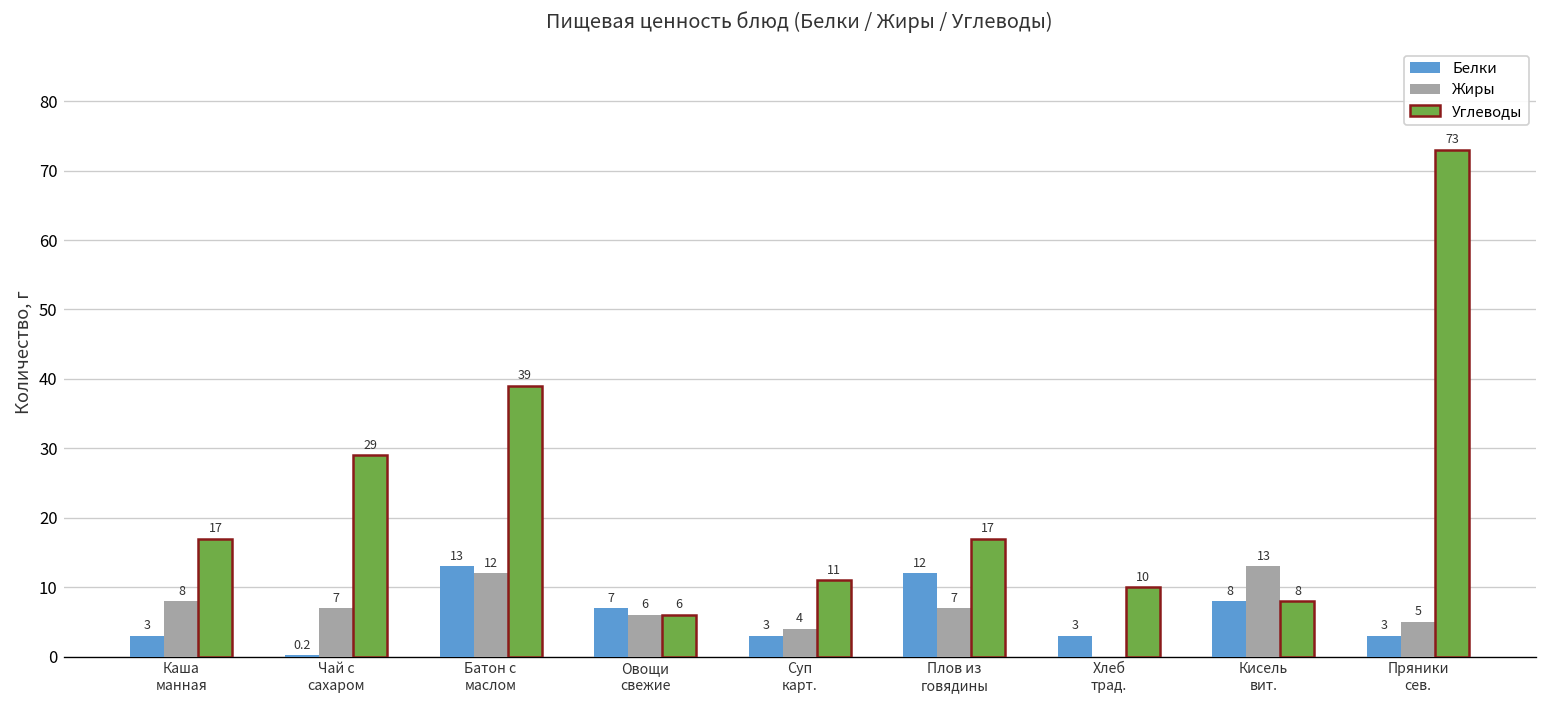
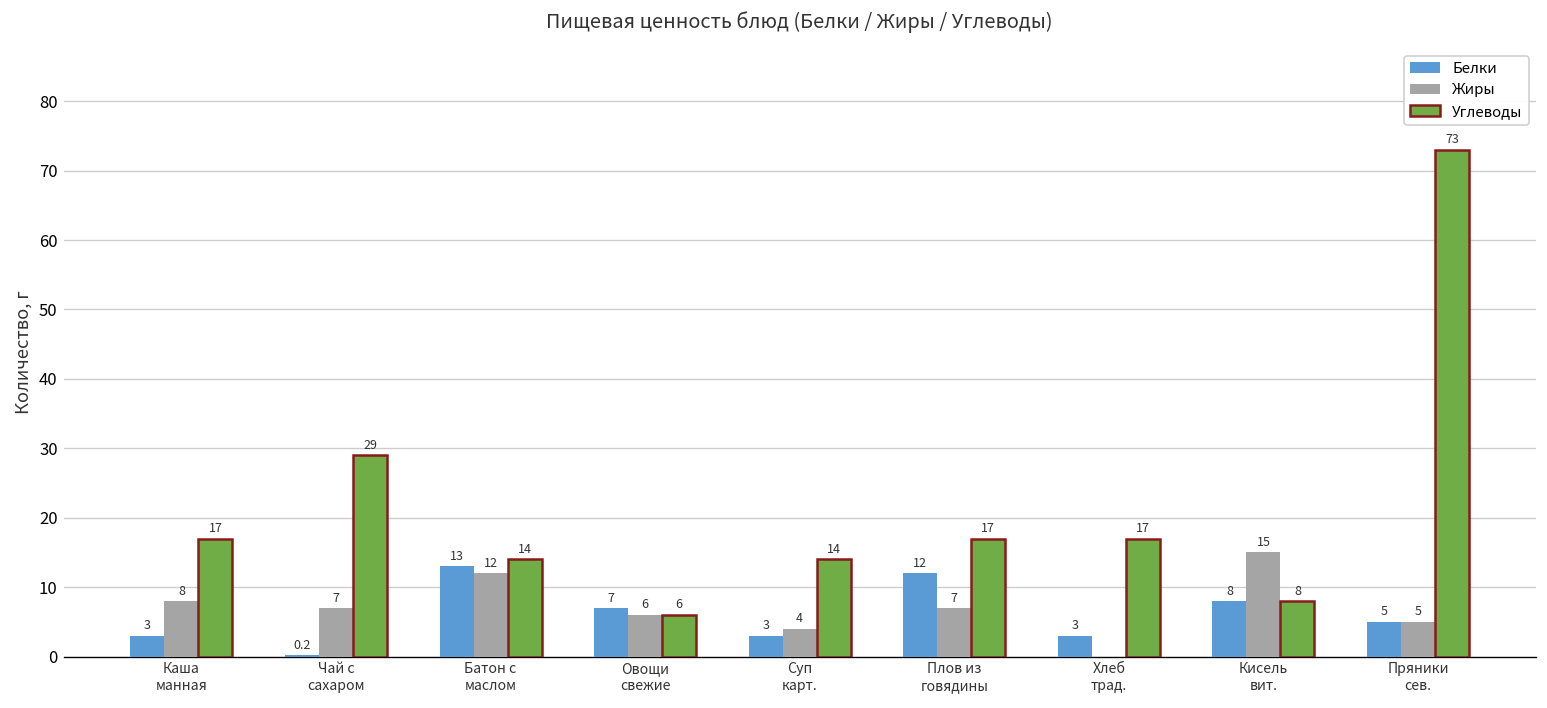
  {
    "Белки": {
      "Каша манная": 3,
      "Чай с сахаром": 0.2,
      "Батон с маслом": 13,
      "Овощи свежие": 7,
      "Суп карт.": 3,
      "Плов из говядины": 12,
      "Хлеб трад.": 3,
      "Кисель вит.": 8,
-     "Пряники сев.": 3
+     "Пряники сев.": 5
    },
    "Жиры": {
      "Каша манная": 8,
      "Чай с сахаром": 7,
      "Батон с маслом": 12,
      "Овощи свежие": 6,
      "Суп карт.": 4,
      "Плов из говядины": 7,
-     "Кисель вит.": 13,
+     "Кисель вит.": 15,
      "Пряники сев.": 5
    },
    "Углеводы": {
      "Каша манная": 17,
      "Чай с сахаром": 29,
-     "Батон с маслом": 39,
+     "Батон с маслом": 14,
      "Овощи свежие": 6,
-     "Суп карт.": 11,
+     "Суп карт.": 14,
      "Плов из говядины": 17,
-     "Хлеб трад.": 10,
+     "Хлеб трад.": 17,
      "Кисель вит.": 8,
      "Пряники сев.": 73
    }
  }
